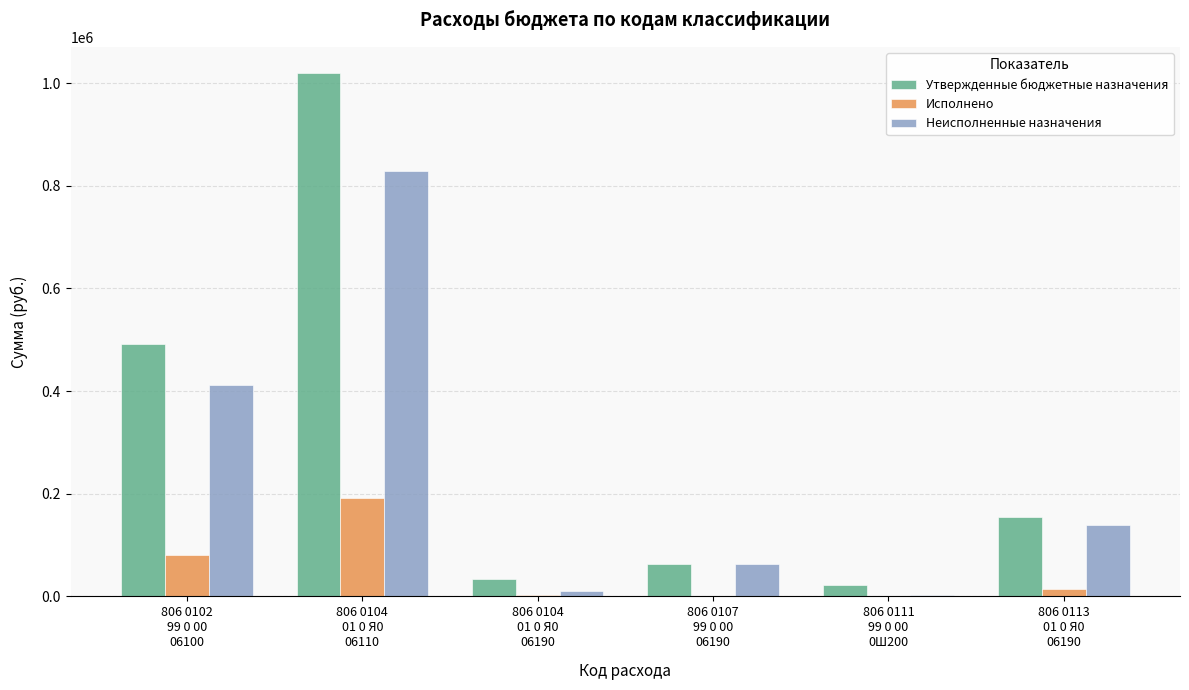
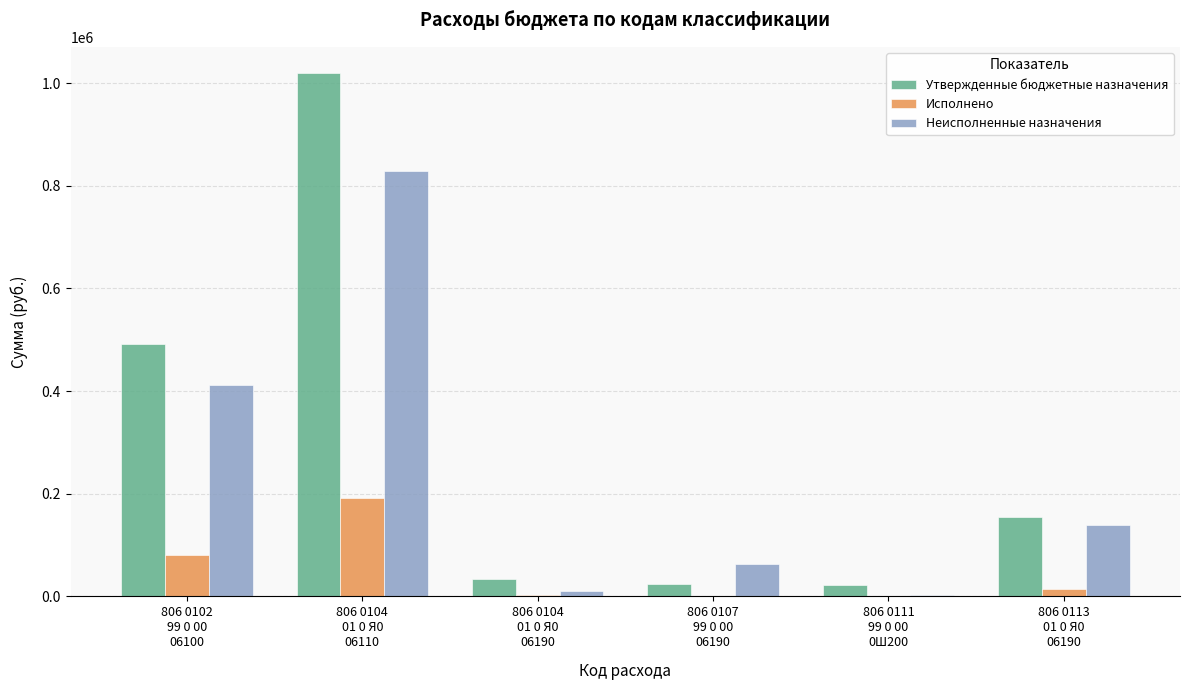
  {
    "Утвержденные бюджетные назначения": {
      "806 0102 99 0 00 06100": 490000,
      "806 0104 01 0 Я0 06110": 1020000,
      "806 0104 01 0 Я0 06190": 30000,
-     "806 0107 99 0 00 06190": 60000,
+     "806 0107 99 0 00 06190": 30000,
      "806 0111 99 0 00 0Ш200": 20000,
      "806 0113 01 0 Я0 06190": 150000
    },
    "Исполнено": {
      "806 0102 99 0 00 06100": 80000,
      "806 0104 01 0 Я0 06110": 190000,
      "806 0111 99 0 00 0Ш200": 0,
      "806 0113 01 0 Я0 06190": 20000
    },
    "Неисполненные назначения": {
      "806 0102 99 0 00 06100": 410000,
      "806 0104 01 0 Я0 06110": 830000,
      "806 0104 01 0 Я0 06190": 10000,
      "806 0107 99 0 00 06190": 60000,
      "806 0113 01 0 Я0 06190": 140000
    }
  }
